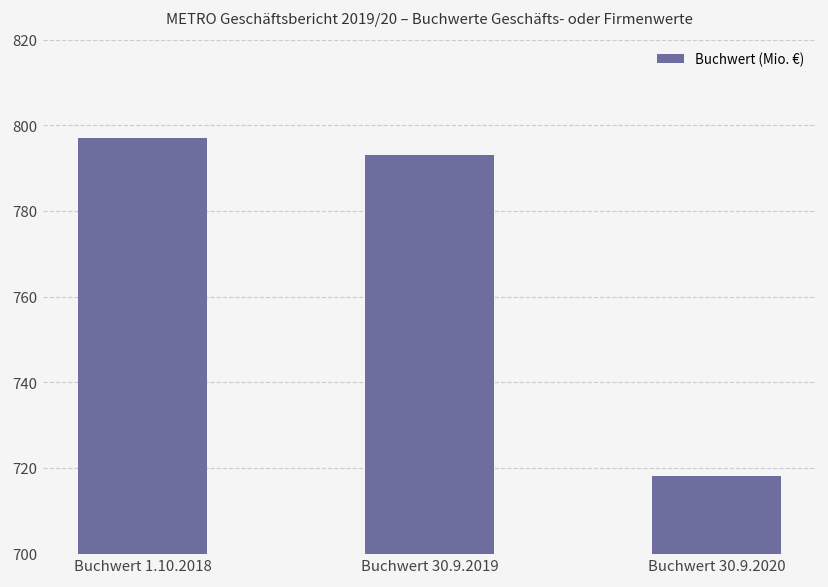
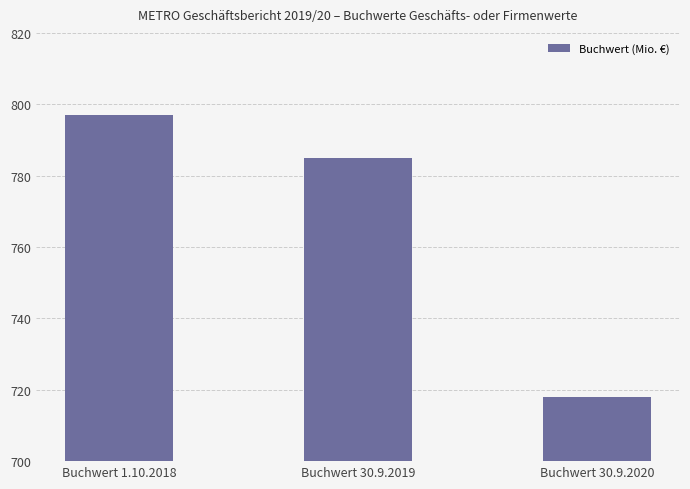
  {
    "Buchwert 1.10.2018": 797,
-   "Buchwert 30.9.2019": 793,
+   "Buchwert 30.9.2019": 785,
    "Buchwert 30.9.2020": 718
  }
